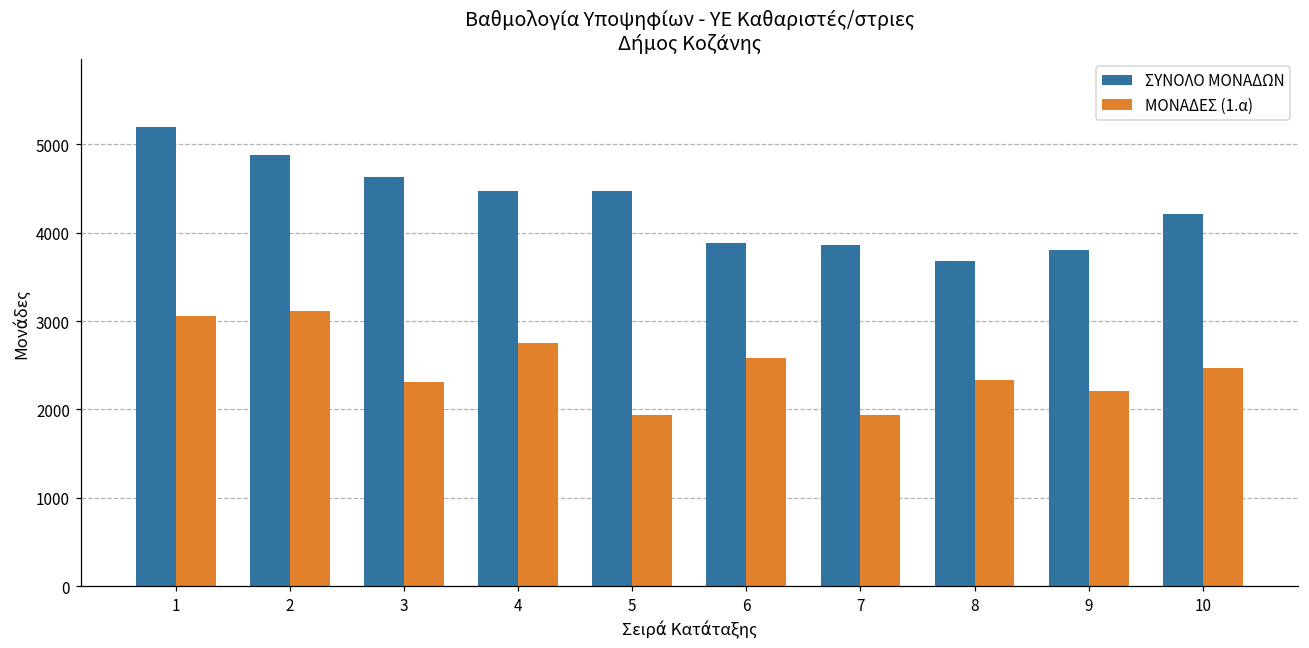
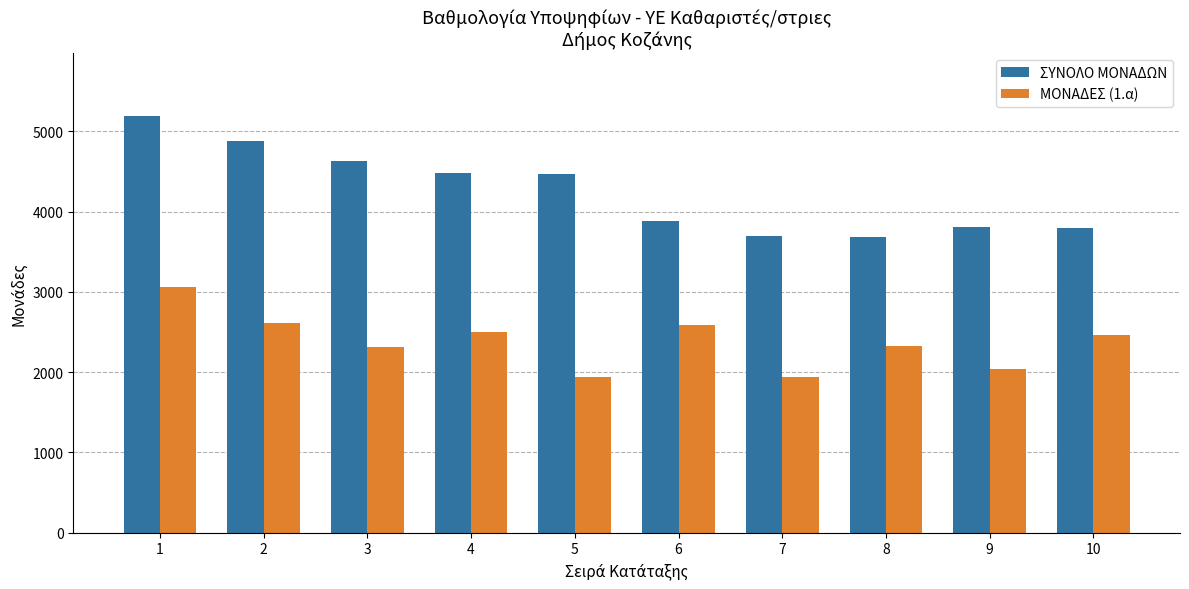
  {
    "ΣΥΝΟΛΟ ΜΟΝΑΔΩΝ": {
      "1": 5200,
      "2": 4900,
      "3": 4600,
      "4": 4500,
      "5": 4500,
      "6": 3900,
-     "7": 3900,
+     "7": 3700,
      "8": 3700,
      "9": 3800,
-     "10": 4200
+     "10": 3800
    },
    "ΜΟΝΑΔΕΣ (1.α)": {
      "1": 3100,
-     "2": 3100,
+     "2": 2600,
      "3": 2300,
-     "4": 2800,
+     "4": 2500,
      "5": 1900,
      "6": 2600,
      "7": 1900,
      "8": 2300,
-     "9": 2200,
+     "9": 2000,
      "10": 2500
    }
  }
